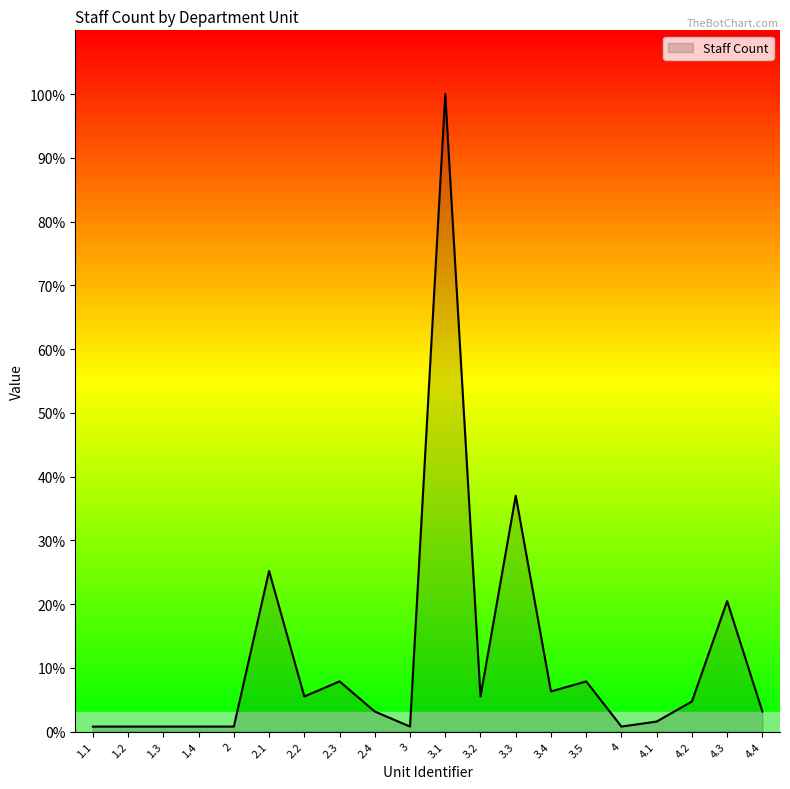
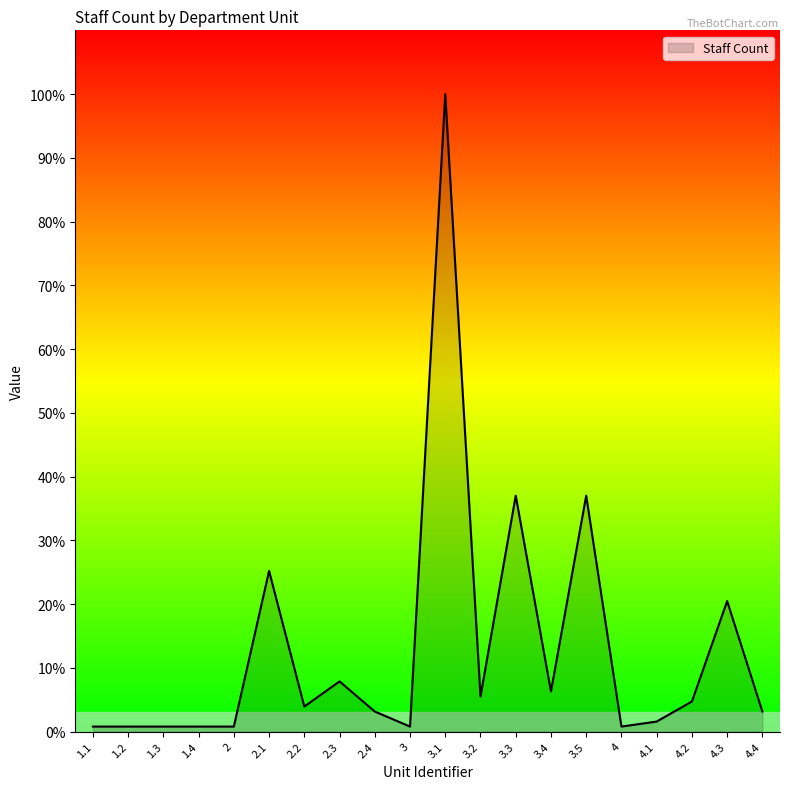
  {
    "2.1": "25%",
-   "2.2": "6%",
+   "2.2": "4%",
    "2.3": "8%",
    "2.4": "3%",
    "3.1": "100%",
    "3.2": "6%",
    "3.3": "37%",
    "3.4": "6%",
-   "3.5": "8%",
+   "3.5": "37%",
    "4.2": "5%",
    "4.3": "20%",
    "4.4": "3%"
  }
